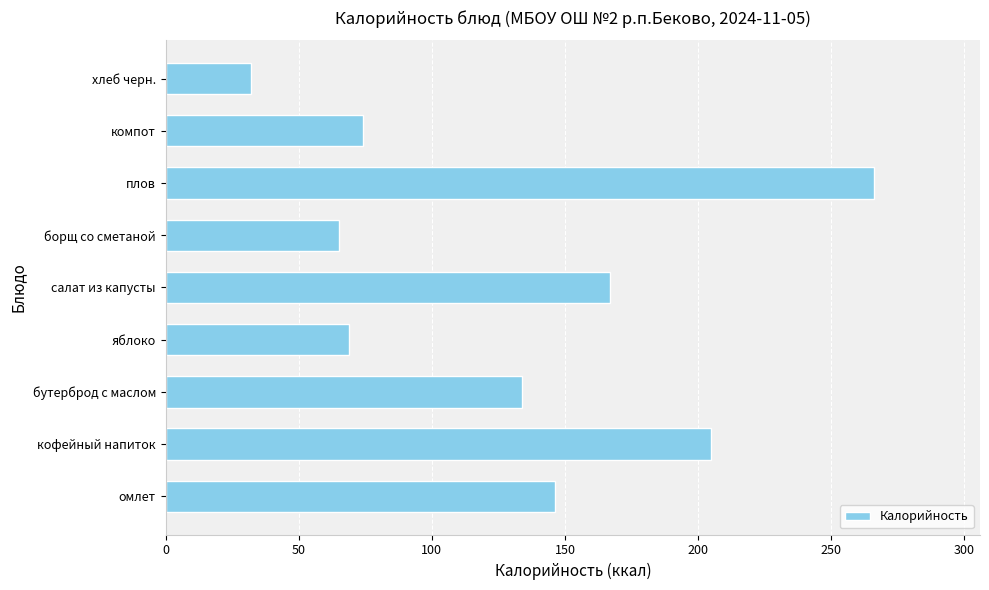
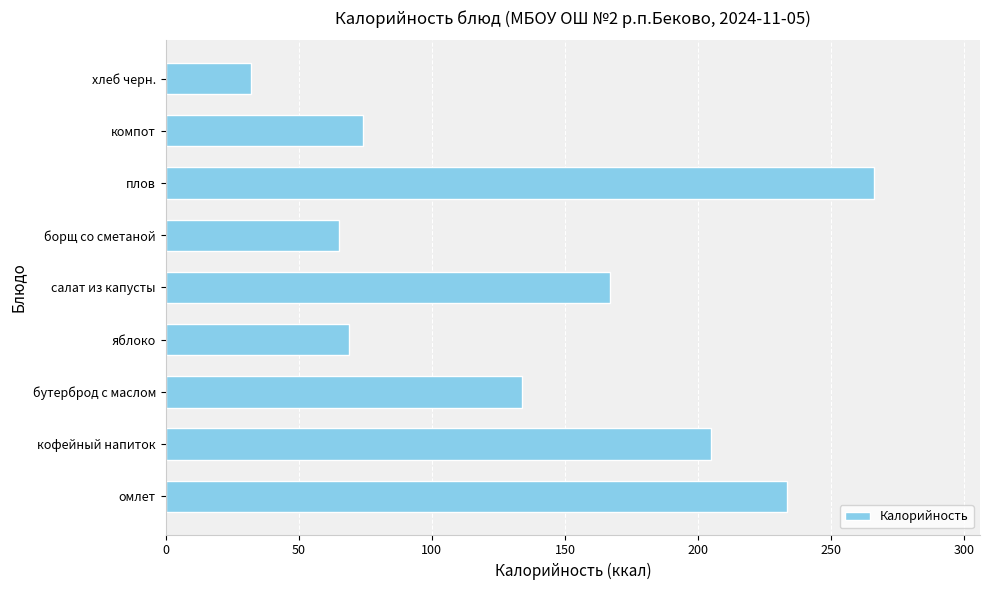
  {
    "хлеб черн.": 32,
    "компот": 74,
    "плов": 266,
    "борщ со сметаной": 65,
    "салат из капусты": 167,
    "яблоко": 69,
    "бутерброд с маслом": 134,
    "кофейный напиток": 205,
-   "омлет": 146
+   "омлет": 233
  }
